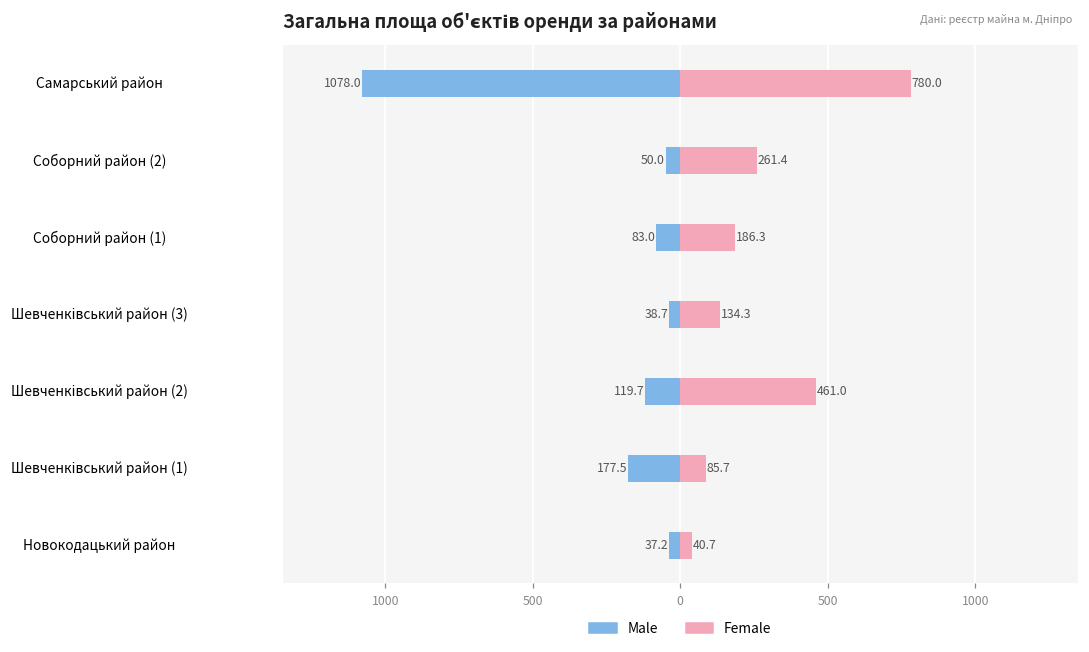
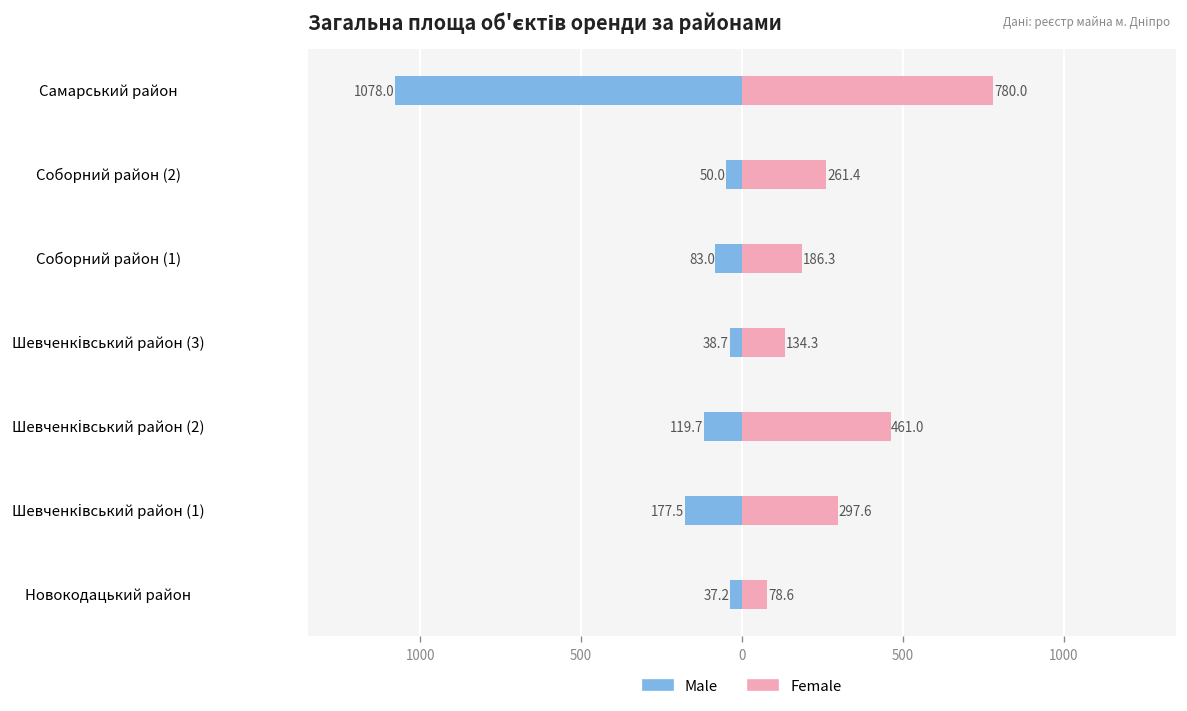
  {
    "Female": {
      "Самарський район": 780.0,
      "Соборний район (2)": 261.4,
      "Соборний район (1)": 186.3,
      "Шевченківський район (3)": 134.3,
      "Шевченківський район (2)": 461.0,
-     "Шевченківський район (1)": 85.7,
-     "Новокодацький район": 40.7
+     "Шевченківський район (1)": 297.6,
+     "Новокодацький район": 78.6
    }
  }
